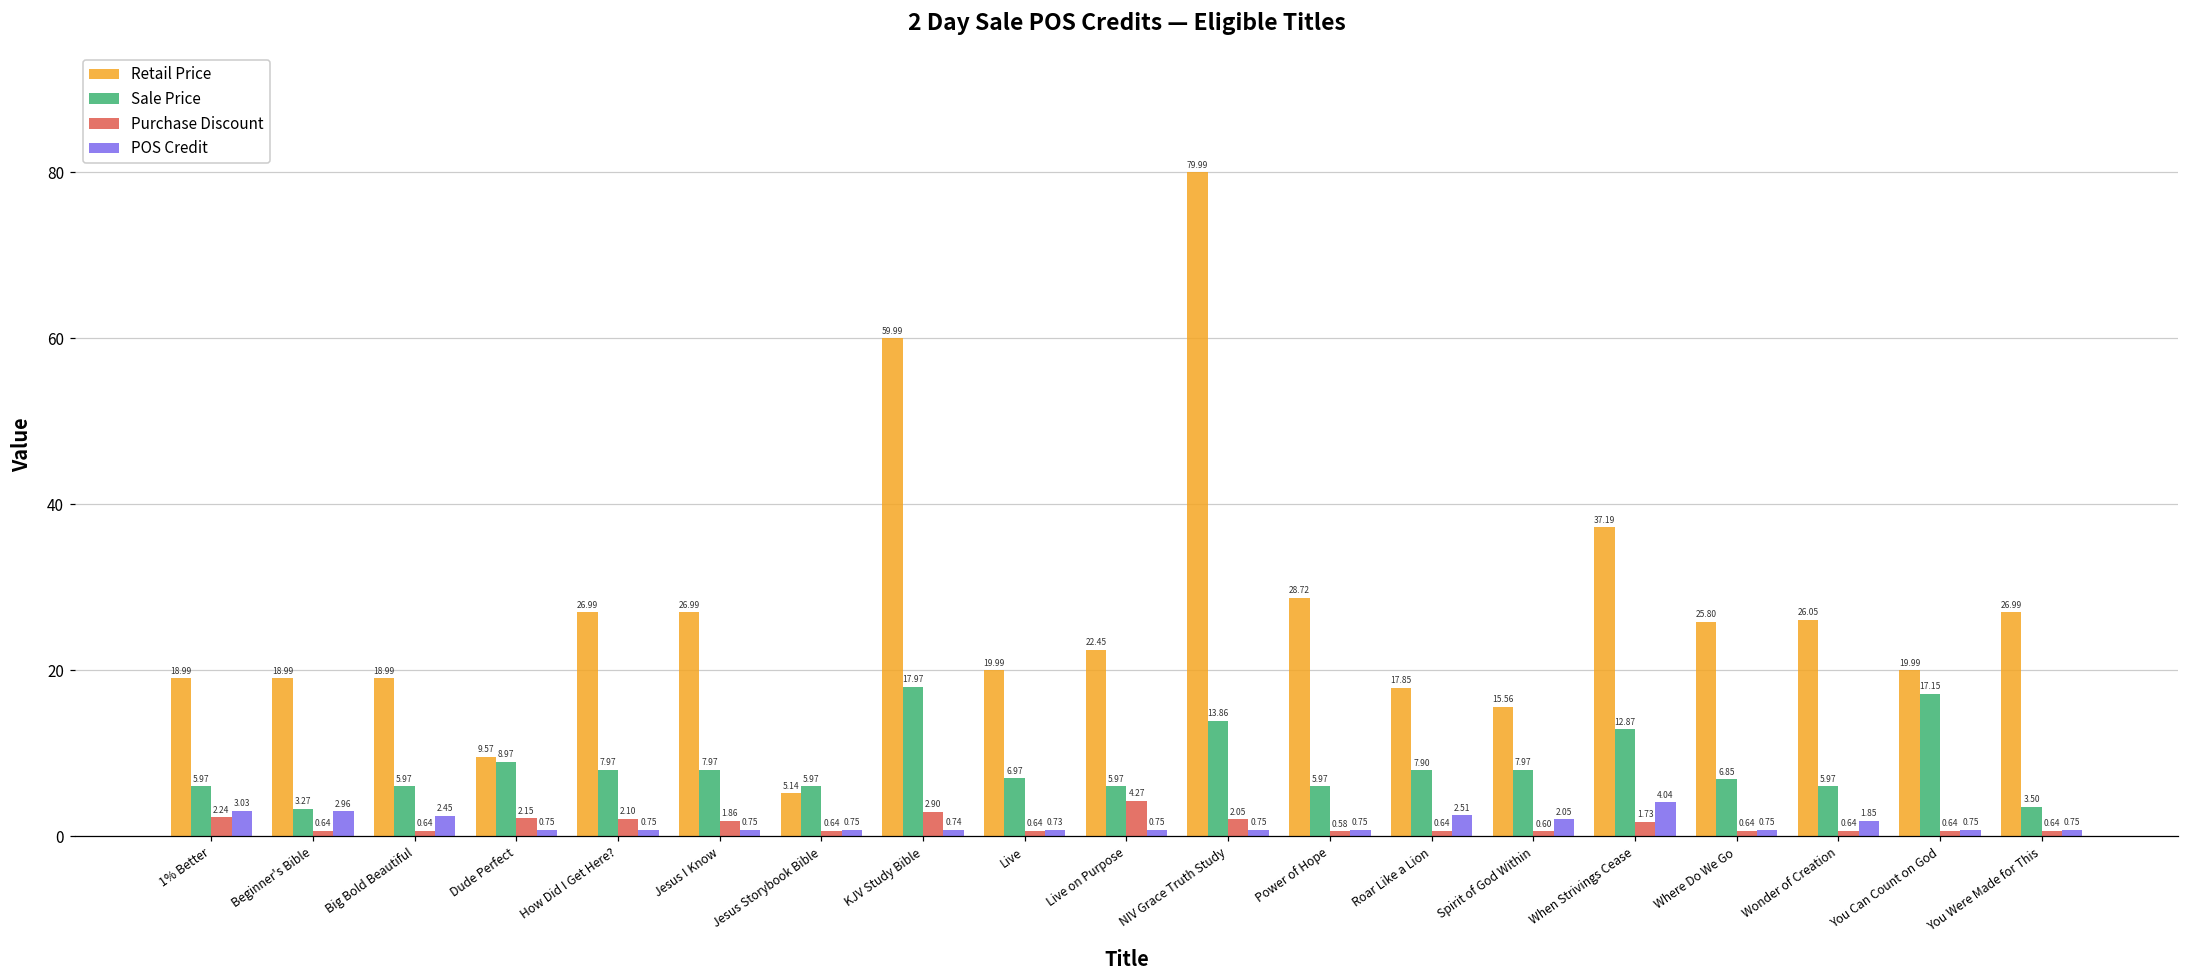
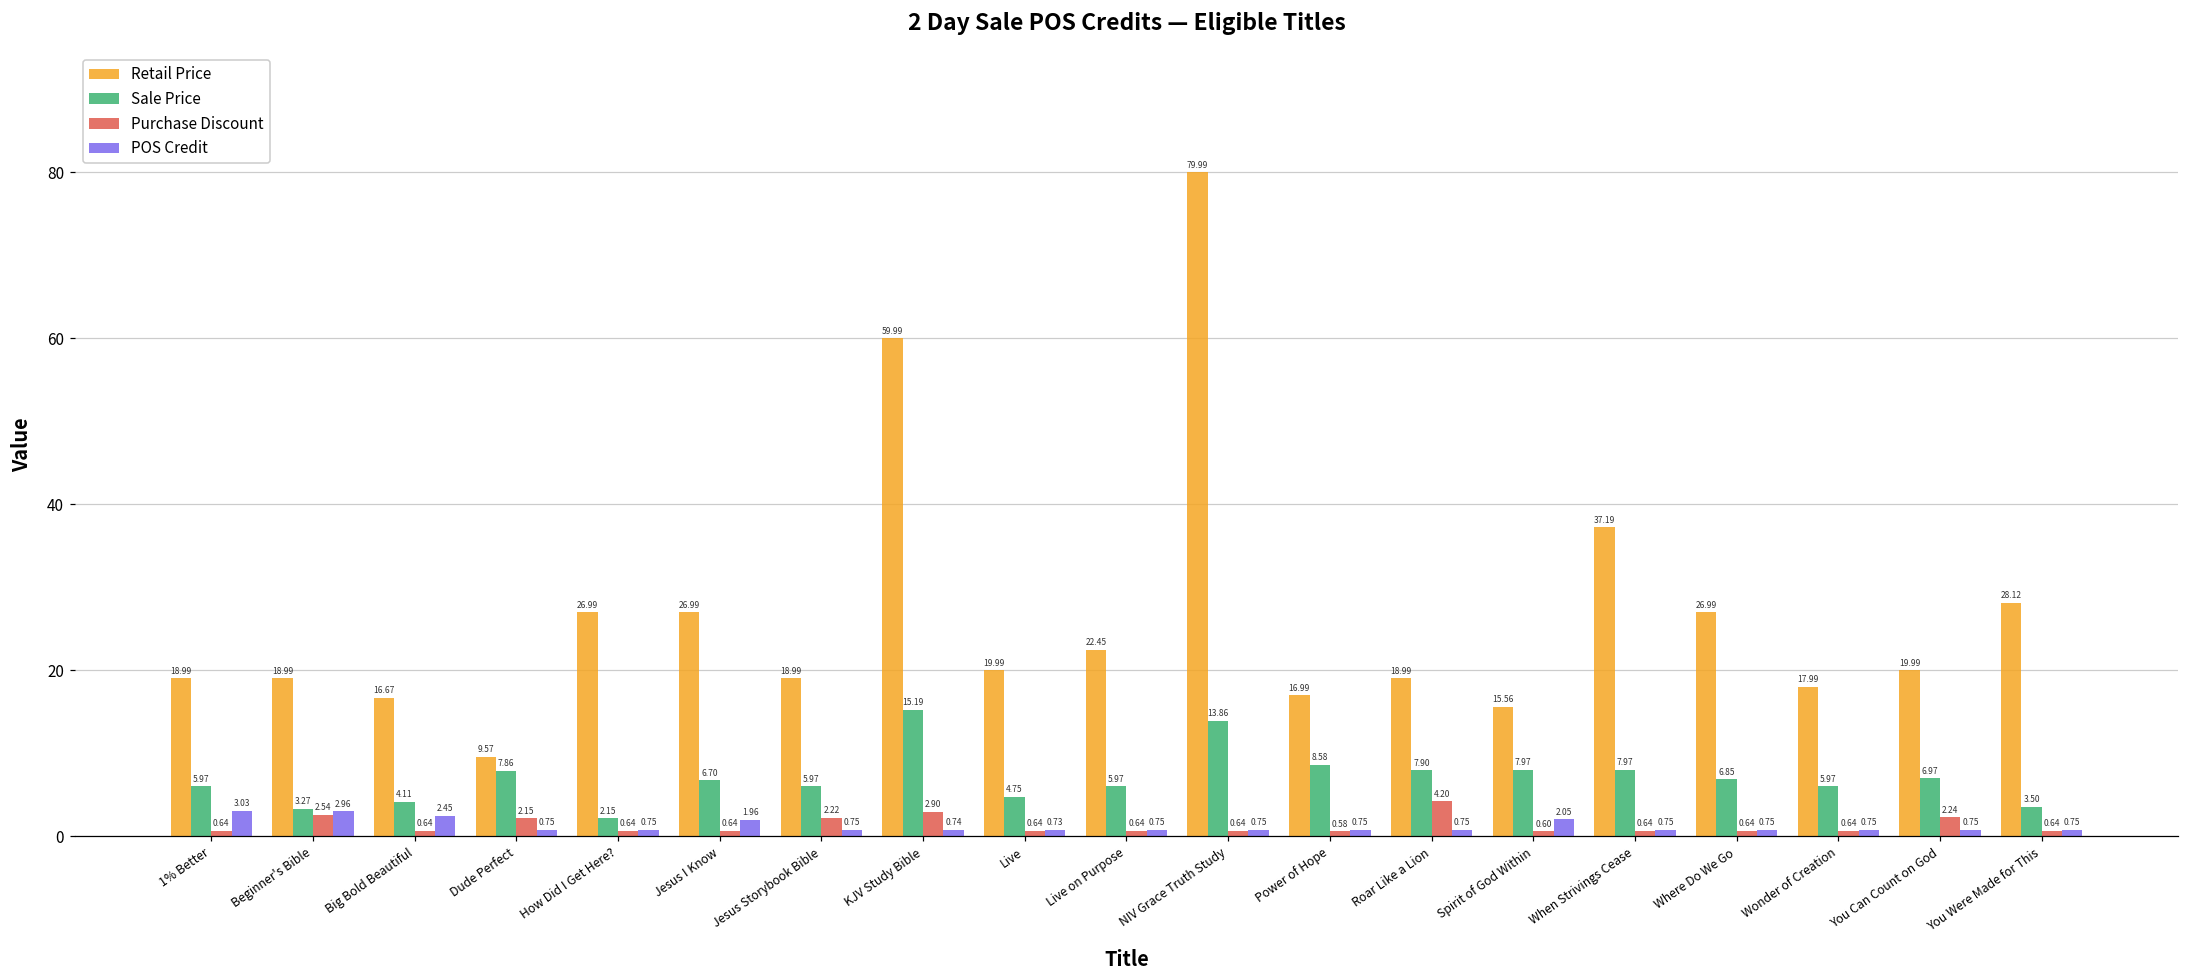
  {
    "Retail Price": {
      "1% Better": 18.99,
      "Beginner's Bible": 18.99,
-     "Big Bold Beautiful": 18.99,
+     "Big Bold Beautiful": 16.67,
      "Dude Perfect": 9.57,
      "How Did I Get Here?": 26.99,
      "Jesus I Know": 26.99,
-     "Jesus Storybook Bible": 5.14,
+     "Jesus Storybook Bible": 18.99,
      "KJV Study Bible": 59.99,
      "Live": 19.99,
      "Live on Purpose": 22.45,
      "NIV Grace Truth Study": 79.99,
-     "Power of Hope": 28.72,
-     "Roar Like a Lion": 17.85,
+     "Power of Hope": 16.99,
+     "Roar Like a Lion": 18.99,
      "Spirit of God Within": 15.56,
      "When Strivings Cease": 37.19,
-     "Where Do We Go": 25.80,
-     "Wonder of Creation": 26.05,
+     "Where Do We Go": 26.99,
+     "Wonder of Creation": 17.99,
      "You Can Count on God": 19.99,
-     "You Were Made for This": 26.99
+     "You Were Made for This": 28.12
    },
    "Sale Price": {
      "1% Better": 5.97,
      "Beginner's Bible": 3.27,
-     "Big Bold Beautiful": 5.97,
-     "Dude Perfect": 8.97,
-     "How Did I Get Here?": 7.97,
-     "Jesus I Know": 7.97,
+     "Big Bold Beautiful": 4.11,
+     "Dude Perfect": 7.86,
+     "How Did I Get Here?": 2.15,
+     "Jesus I Know": 6.70,
      "Jesus Storybook Bible": 5.97,
-     "KJV Study Bible": 17.97,
-     "Live": 6.97,
+     "KJV Study Bible": 15.19,
+     "Live": 4.75,
      "Live on Purpose": 5.97,
      "NIV Grace Truth Study": 13.86,
-     "Power of Hope": 5.97,
+     "Power of Hope": 8.58,
      "Roar Like a Lion": 7.90,
      "Spirit of God Within": 7.97,
-     "When Strivings Cease": 12.87,
+     "When Strivings Cease": 7.97,
      "Where Do We Go": 6.85,
      "Wonder of Creation": 5.97,
-     "You Can Count on God": 17.15,
+     "You Can Count on God": 6.97,
      "You Were Made for This": 3.50
    },
    "Purchase Discount": {
-     "1% Better": 2.24,
-     "Beginner's Bible": 0.64,
+     "1% Better": 0.64,
+     "Beginner's Bible": 2.54,
      "Big Bold Beautiful": 0.64,
      "Dude Perfect": 2.15,
-     "How Did I Get Here?": 2.10,
-     "Jesus I Know": 1.86,
-     "Jesus Storybook Bible": 0.64,
+     "How Did I Get Here?": 0.64,
+     "Jesus I Know": 0.64,
+     "Jesus Storybook Bible": 2.22,
      "KJV Study Bible": 2.90,
      "Live": 0.64,
-     "Live on Purpose": 4.27,
-     "NIV Grace Truth Study": 2.05,
+     "Live on Purpose": 0.64,
+     "NIV Grace Truth Study": 0.64,
      "Power of Hope": 0.58,
-     "Roar Like a Lion": 0.64,
+     "Roar Like a Lion": 4.20,
      "Spirit of God Within": 0.60,
-     "When Strivings Cease": 1.73,
+     "When Strivings Cease": 0.64,
      "Where Do We Go": 0.64,
      "Wonder of Creation": 0.64,
-     "You Can Count on God": 0.64,
+     "You Can Count on God": 2.24,
      "You Were Made for This": 0.64
    },
    "POS Credit": {
      "1% Better": 3.03,
      "Beginner's Bible": 2.96,
      "Big Bold Beautiful": 2.45,
      "Dude Perfect": 0.75,
      "How Did I Get Here?": 0.75,
-     "Jesus I Know": 0.75,
+     "Jesus I Know": 1.96,
      "Jesus Storybook Bible": 0.75,
      "KJV Study Bible": 0.74,
      "Live": 0.73,
      "Live on Purpose": 0.75,
      "NIV Grace Truth Study": 0.75,
      "Power of Hope": 0.75,
-     "Roar Like a Lion": 2.51,
+     "Roar Like a Lion": 0.75,
      "Spirit of God Within": 2.05,
-     "When Strivings Cease": 4.04,
+     "When Strivings Cease": 0.75,
      "Where Do We Go": 0.75,
-     "Wonder of Creation": 1.85,
+     "Wonder of Creation": 0.75,
      "You Can Count on God": 0.75,
      "You Were Made for This": 0.75
    }
  }
